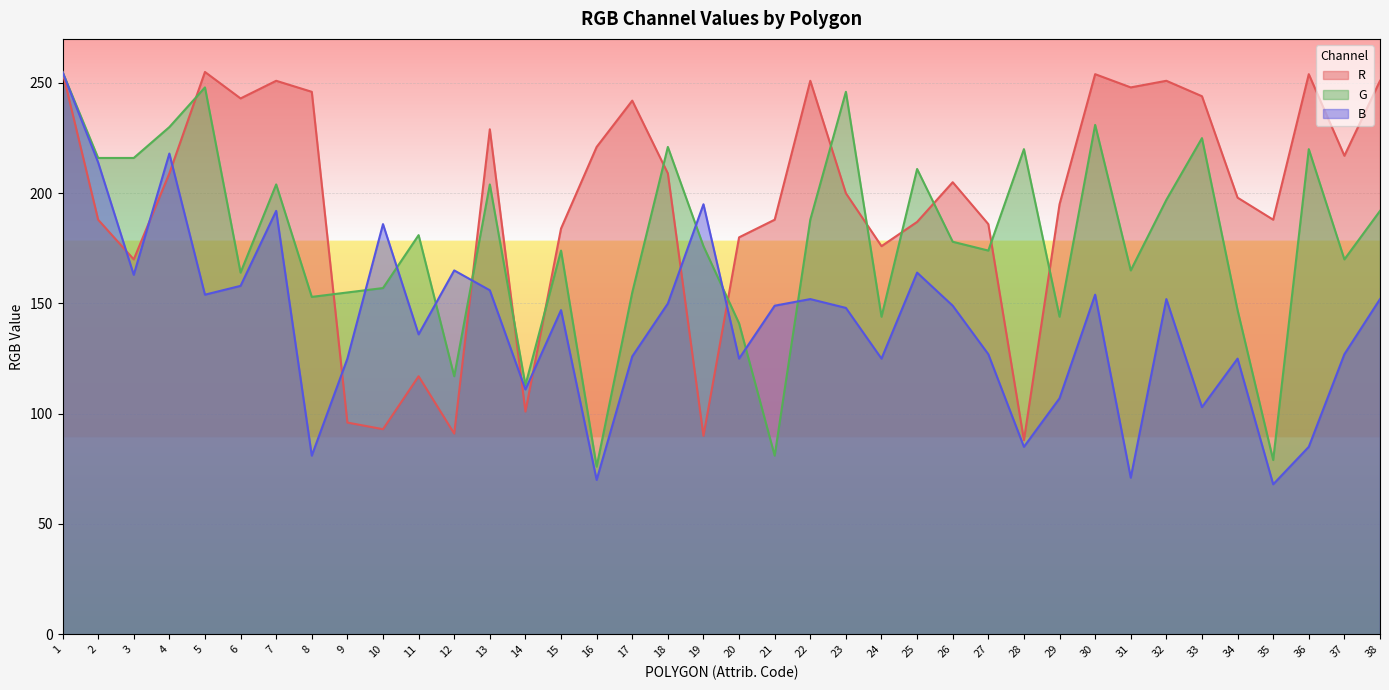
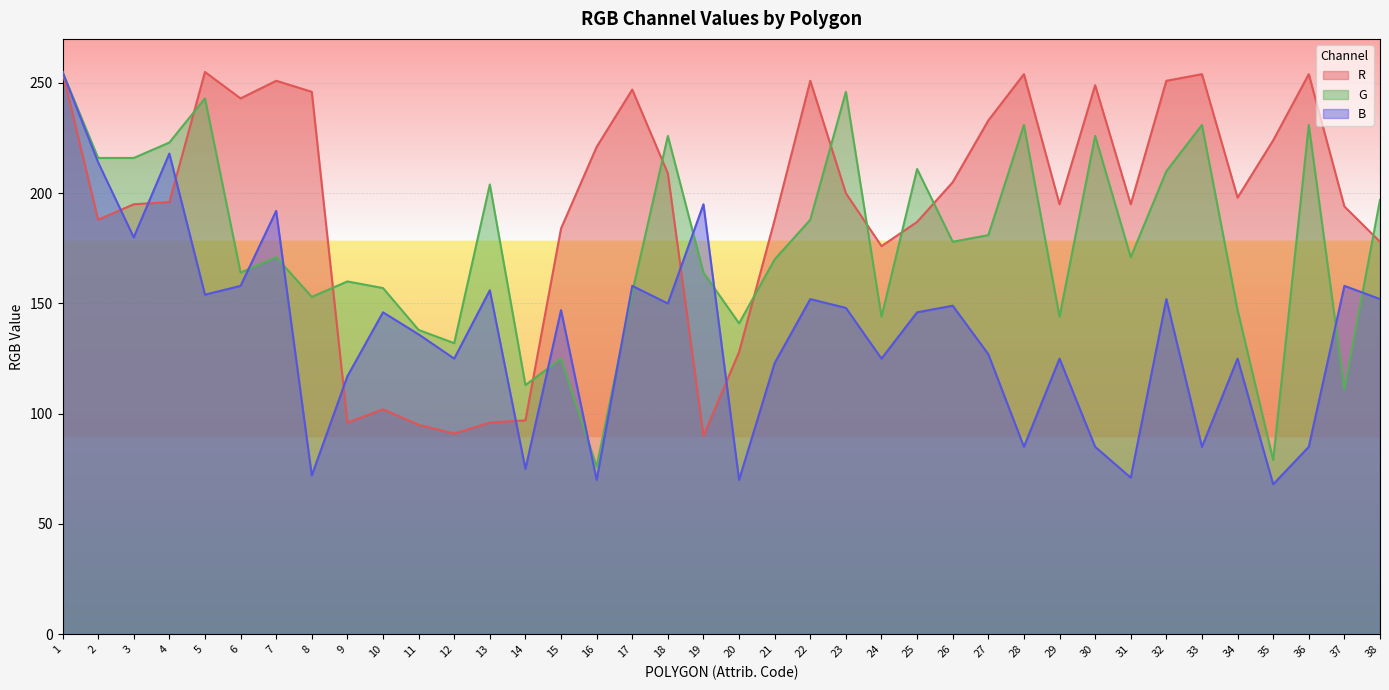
  {
    "R": {
      "2": 188,
-     "3": 170,
-     "4": 209,
+     "3": 195,
+     "4": 196,
      "5": 255,
      "6": 243,
      "7": 251,
      "8": 246,
      "9": 96,
-     "10": 93,
-     "11": 117,
+     "10": 102,
+     "11": 95,
      "12": 91,
-     "13": 229,
-     "14": 101,
+     "13": 96,
+     "14": 97,
      "15": 184,
      "16": 221,
-     "17": 242,
+     "17": 247,
      "18": 209,
      "19": 90,
-     "20": 180,
+     "20": 128,
      "21": 188,
      "22": 251,
      "23": 200,
      "24": 176,
      "25": 187,
      "26": 205,
-     "27": 186,
-     "28": 88,
+     "27": 233,
+     "28": 254,
      "29": 195,
-     "30": 254,
-     "31": 248,
+     "30": 249,
+     "31": 195,
      "32": 251,
-     "33": 244,
+     "33": 254,
      "34": 198,
-     "35": 188,
+     "35": 224,
      "36": 254,
-     "37": 217,
-     "38": 251
+     "37": 194,
+     "38": 178
    },
    "G": {
      "2": 216,
      "3": 216,
-     "4": 230,
-     "5": 248,
+     "4": 223,
+     "5": 243,
      "6": 164,
-     "7": 204,
+     "7": 171,
      "8": 153,
-     "9": 155,
+     "9": 160,
      "10": 157,
-     "11": 181,
-     "12": 117,
+     "11": 138,
+     "12": 132,
      "13": 204,
      "14": 113,
-     "15": 174,
+     "15": 125,
      "16": 76,
      "17": 155,
-     "18": 221,
-     "19": 176,
+     "18": 226,
+     "19": 164,
      "20": 141,
-     "21": 81,
+     "21": 170,
      "22": 188,
      "23": 246,
      "24": 144,
      "25": 211,
      "26": 178,
-     "27": 174,
-     "28": 220,
+     "27": 181,
+     "28": 231,
      "29": 144,
-     "30": 231,
-     "31": 165,
-     "32": 197,
-     "33": 225,
+     "30": 226,
+     "31": 171,
+     "32": 210,
+     "33": 231,
      "34": 147,
      "35": 79,
-     "36": 220,
-     "37": 170,
-     "38": 192
+     "36": 231,
+     "37": 111,
+     "38": 197
    },
    "B": {
      "2": 214,
-     "3": 163,
+     "3": 180,
      "4": 218,
      "5": 154,
      "6": 158,
      "7": 192,
-     "8": 81,
-     "9": 125,
-     "10": 186,
+     "8": 72,
+     "9": 117,
+     "10": 146,
      "11": 136,
-     "12": 165,
+     "12": 125,
      "13": 156,
-     "14": 111,
+     "14": 75,
      "15": 147,
      "16": 70,
-     "17": 126,
+     "17": 158,
      "18": 150,
      "19": 195,
-     "20": 125,
-     "21": 149,
+     "20": 70,
+     "21": 123,
      "22": 152,
      "23": 148,
      "24": 125,
-     "25": 164,
+     "25": 146,
      "26": 149,
      "27": 127,
      "28": 85,
-     "29": 107,
-     "30": 154,
+     "29": 125,
+     "30": 85,
      "31": 71,
      "32": 152,
-     "33": 103,
+     "33": 85,
      "34": 125,
      "35": 68,
      "36": 85,
-     "37": 127,
+     "37": 158,
      "38": 152
    }
  }
